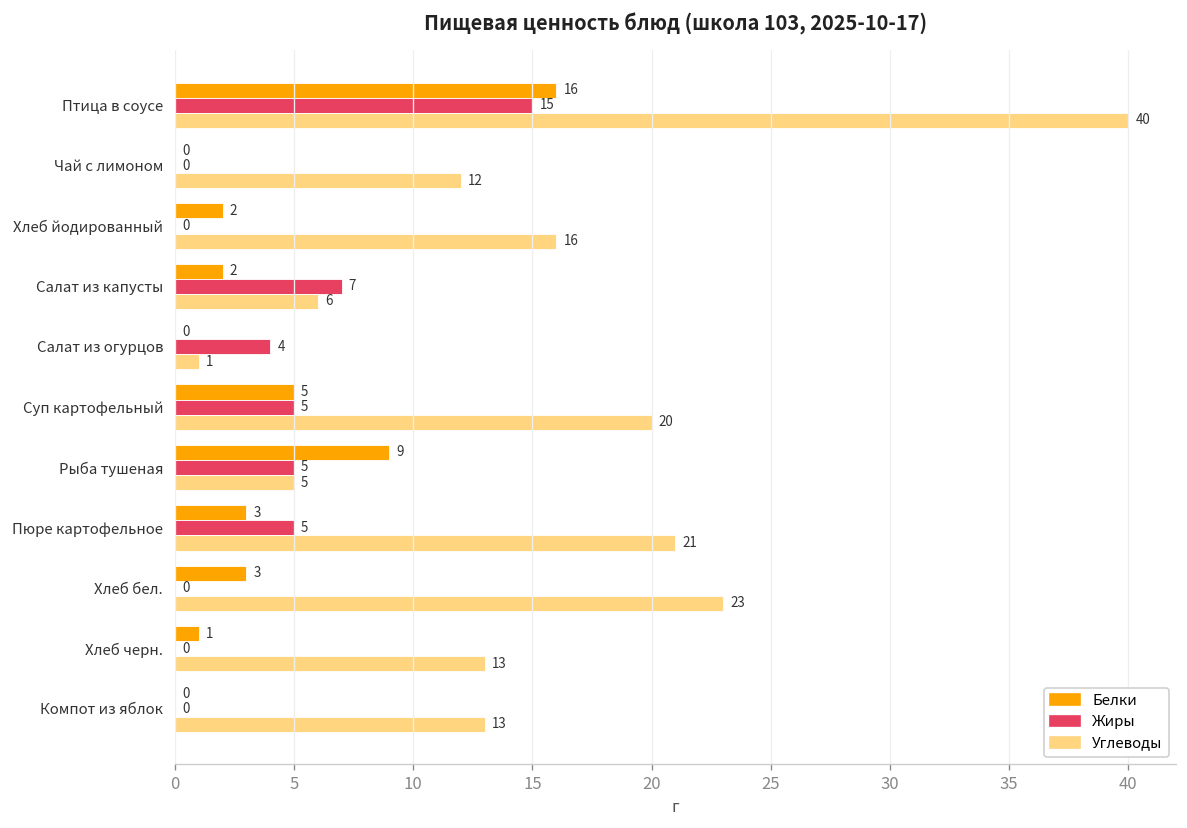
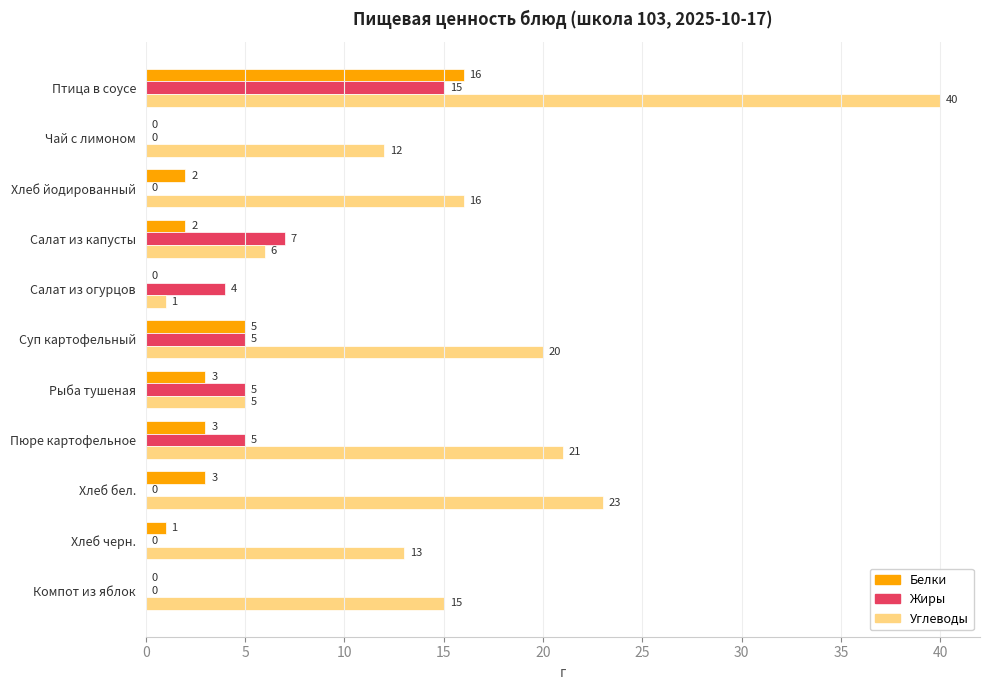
  {
    "Белки": {
      "Птица в соусе": 16,
      "Чай с лимоном": 0,
      "Хлеб йодированный": 2,
      "Салат из капусты": 2,
      "Салат из огурцов": 0,
      "Суп картофельный": 5,
-     "Рыба тушеная": 9,
+     "Рыба тушеная": 3,
      "Пюре картофельное": 3,
      "Хлеб бел.": 3,
      "Хлеб черн.": 1,
      "Компот из яблок": 0
    },
    "Жиры": {
      "Птица в соусе": 15,
      "Чай с лимоном": 0,
      "Хлеб йодированный": 0,
      "Салат из капусты": 7,
      "Салат из огурцов": 4,
      "Суп картофельный": 5,
      "Рыба тушеная": 5,
      "Пюре картофельное": 5,
      "Хлеб бел.": 0,
      "Хлеб черн.": 0,
      "Компот из яблок": 0
    },
    "Углеводы": {
      "Птица в соусе": 40,
      "Чай с лимоном": 12,
      "Хлеб йодированный": 16,
      "Салат из капусты": 6,
      "Салат из огурцов": 1,
      "Суп картофельный": 20,
      "Рыба тушеная": 5,
      "Пюре картофельное": 21,
      "Хлеб бел.": 23,
      "Хлеб черн.": 13,
-     "Компот из яблок": 13
+     "Компот из яблок": 15
    }
  }
